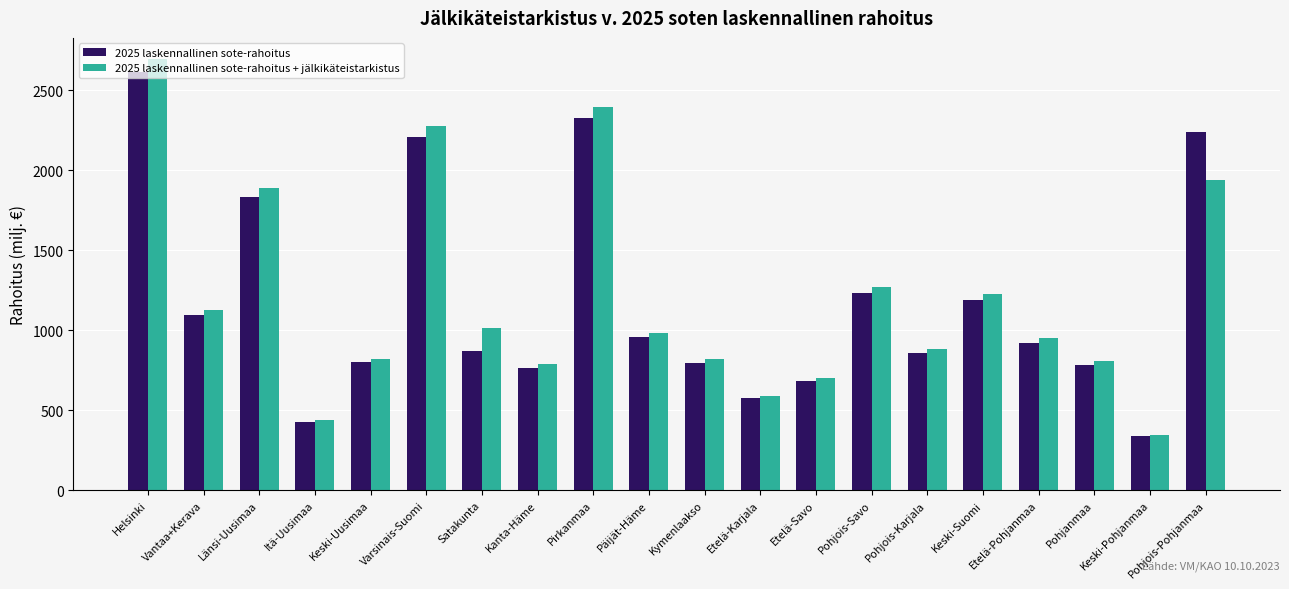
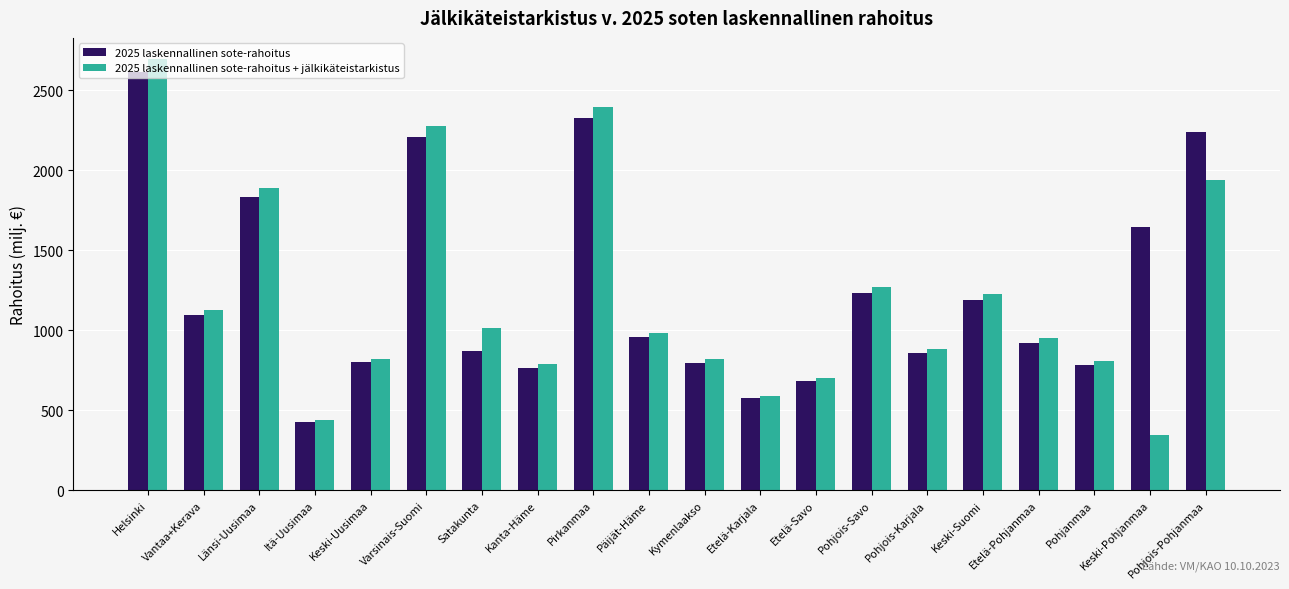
  {
    "2025 laskennallinen sote-rahoitus": {
      "Vantaa+Kerava": 1090,
      "Länsi-Uusimaa": 1830,
      "Itä-Uusimaa": 420,
      "Keski-Uusimaa": 800,
      "Varsinais-Suomi": 2210,
      "Satakunta": 870,
      "Kanta-Häme": 760,
      "Pirkanmaa": 2330,
      "Päijät-Häme": 960,
      "Kymenlaakso": 790,
      "Etelä-Karjala": 570,
      "Etelä-Savo": 680,
      "Pohjois-Savo": 1230,
      "Pohjois-Karjala": 860,
      "Keski-Suomi": 1190,
      "Etelä-Pohjanmaa": 920,
      "Pohjanmaa": 780,
-     "Keski-Pohjanmaa": 340,
+     "Keski-Pohjanmaa": 1650,
      "Pohjois-Pohjanmaa": 2240
    },
    "2025 laskennallinen sote-rahoitus + jälkikäteistarkistus": {
      "Vantaa+Kerava": 1120,
      "Länsi-Uusimaa": 1890,
      "Itä-Uusimaa": 440,
      "Keski-Uusimaa": 820,
      "Varsinais-Suomi": 2270,
      "Satakunta": 1010,
      "Kanta-Häme": 790,
      "Pirkanmaa": 2390,
      "Päijät-Häme": 980,
      "Kymenlaakso": 820,
      "Etelä-Karjala": 590,
      "Etelä-Savo": 700,
      "Pohjois-Savo": 1270,
      "Pohjois-Karjala": 880,
      "Keski-Suomi": 1230,
      "Etelä-Pohjanmaa": 950,
      "Pohjanmaa": 800,
      "Keski-Pohjanmaa": 350,
      "Pohjois-Pohjanmaa": 1940
    }
  }
